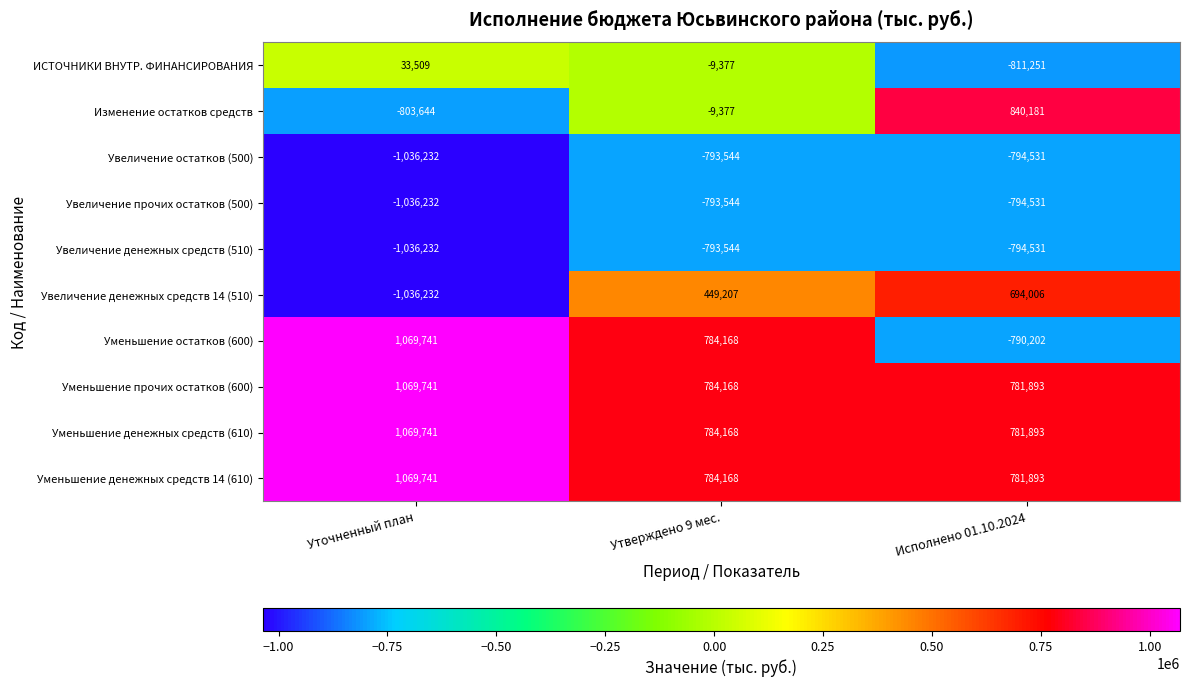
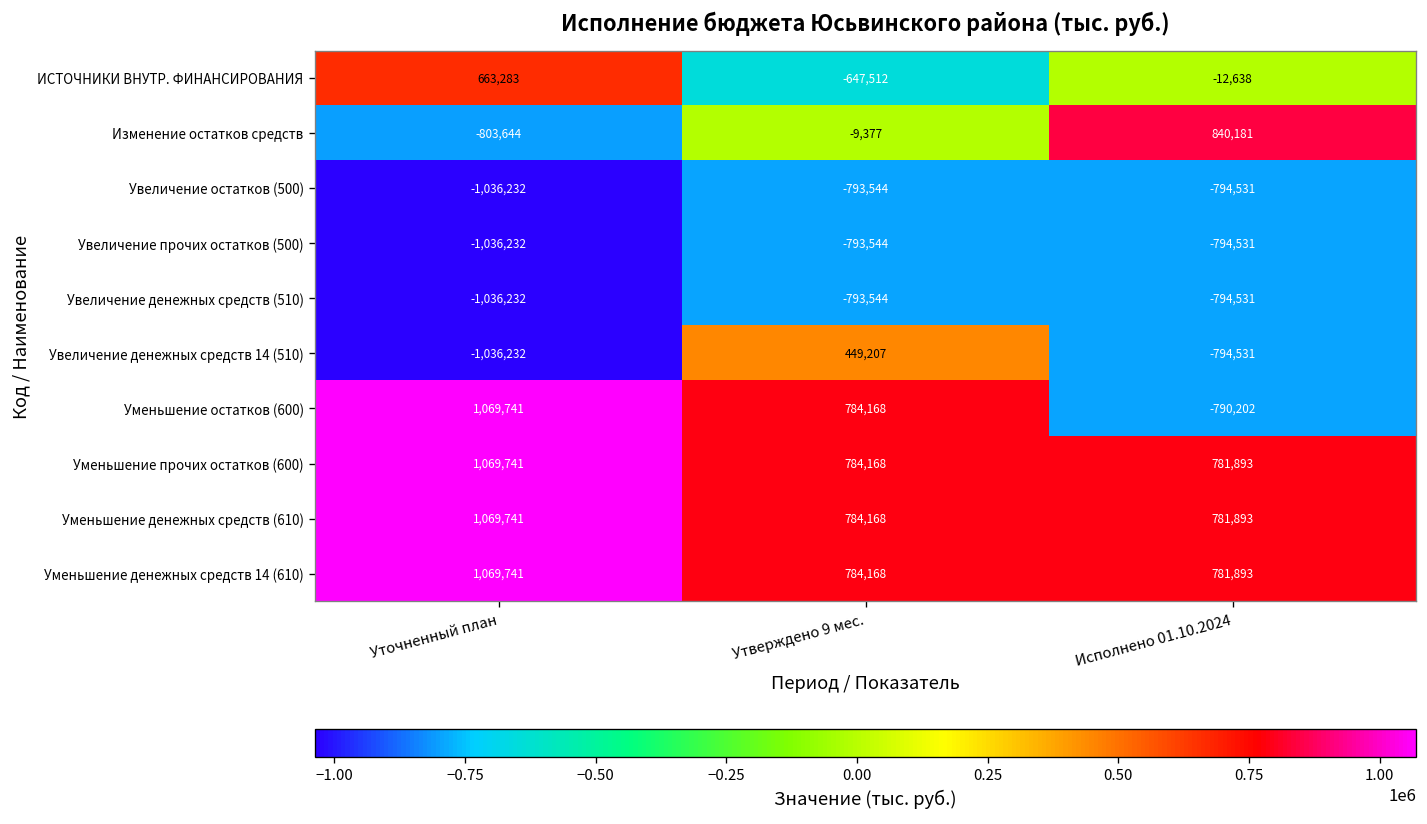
  {
    "ИСТОЧНИКИ ВНУТР. ФИНАНСИРОВАНИЯ": {
-     "Уточненный план": "33,509",
-     "Утверждено 9 мес.": "-9,377",
-     "Исполнено 01.10.2024": "-811,251"
+     "Уточненный план": "663,283",
+     "Утверждено 9 мес.": "-647,512",
+     "Исполнено 01.10.2024": "-12,638"
    },
    "Изменение остатков средств": {
      "Уточненный план": "-803,644",
      "Утверждено 9 мес.": "-9,377",
      "Исполнено 01.10.2024": "840,181"
    },
    "Увеличение остатков (500)": {
      "Уточненный план": "-1,036,232",
      "Утверждено 9 мес.": "-793,544",
      "Исполнено 01.10.2024": "-794,531"
    },
    "Увеличение прочих остатков (500)": {
      "Уточненный план": "-1,036,232",
      "Утверждено 9 мес.": "-793,544",
      "Исполнено 01.10.2024": "-794,531"
    },
    "Увеличение денежных средств (510)": {
      "Уточненный план": "-1,036,232",
      "Утверждено 9 мес.": "-793,544",
      "Исполнено 01.10.2024": "-794,531"
    },
    "Увеличение денежных средств 14 (510)": {
      "Уточненный план": "-1,036,232",
      "Утверждено 9 мес.": "449,207",
-     "Исполнено 01.10.2024": "694,006"
+     "Исполнено 01.10.2024": "-794,531"
    },
    "Уменьшение остатков (600)": {
      "Уточненный план": "1,069,741",
      "Утверждено 9 мес.": "784,168",
      "Исполнено 01.10.2024": "-790,202"
    },
    "Уменьшение прочих остатков (600)": {
      "Уточненный план": "1,069,741",
      "Утверждено 9 мес.": "784,168",
      "Исполнено 01.10.2024": "781,893"
    },
    "Уменьшение денежных средств (610)": {
      "Уточненный план": "1,069,741",
      "Утверждено 9 мес.": "784,168",
      "Исполнено 01.10.2024": "781,893"
    },
    "Уменьшение денежных средств 14 (610)": {
      "Уточненный план": "1,069,741",
      "Утверждено 9 мес.": "784,168",
      "Исполнено 01.10.2024": "781,893"
    }
  }
